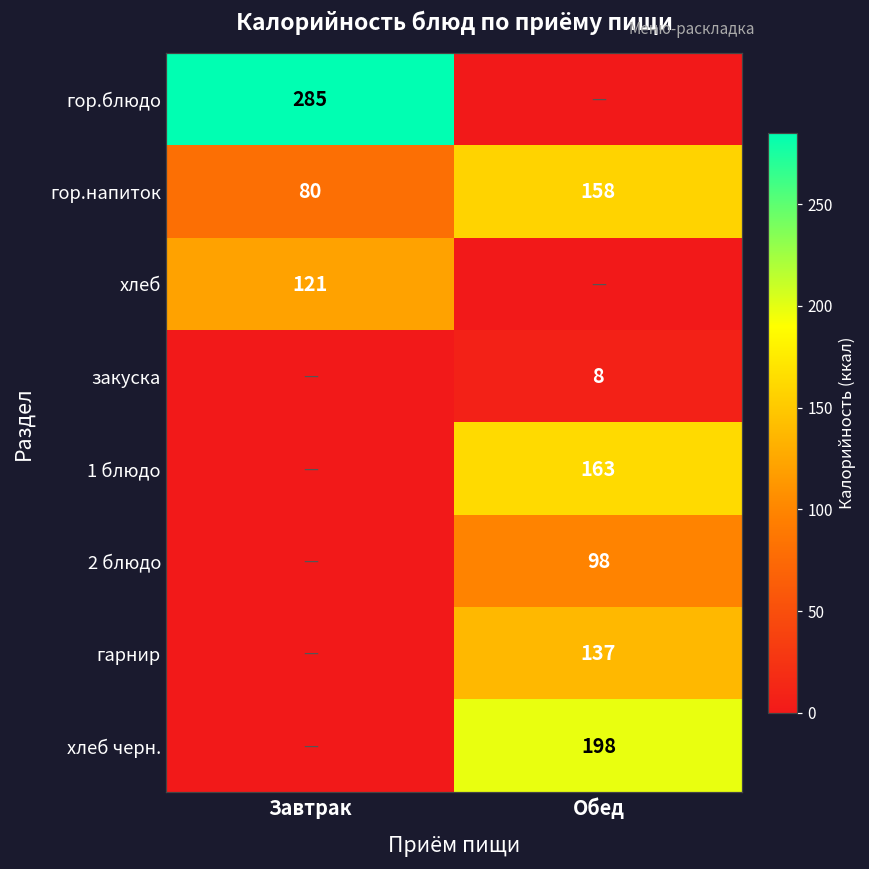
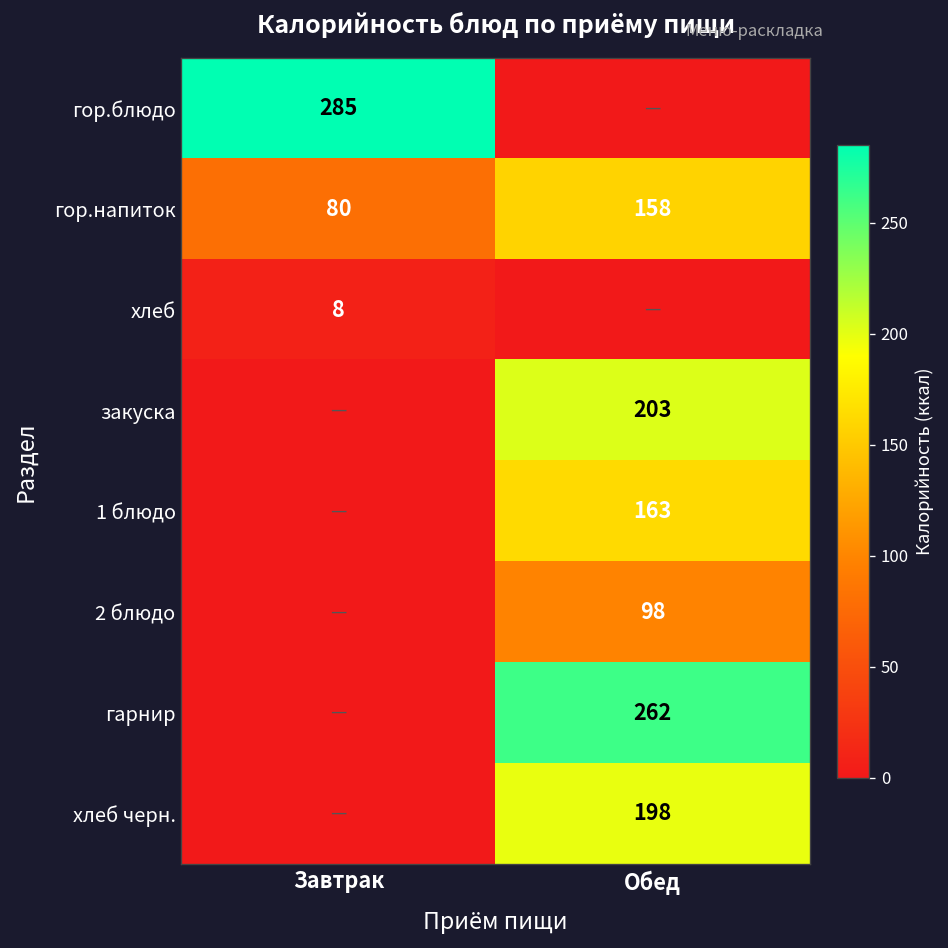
  {
    "гор.блюдо": {
      "Завтрак": 285
    },
    "гор.напиток": {
      "Завтрак": 80,
      "Обед": 158
    },
    "хлеб": {
-     "Завтрак": 121
+     "Завтрак": 8
    },
    "закуска": {
-     "Обед": 8
+     "Обед": 203
    },
    "1 блюдо": {
      "Обед": 163
    },
    "2 блюдо": {
      "Обед": 98
    },
    "гарнир": {
-     "Обед": 137
+     "Обед": 262
    },
    "хлеб черн.": {
      "Обед": 198
    }
  }
